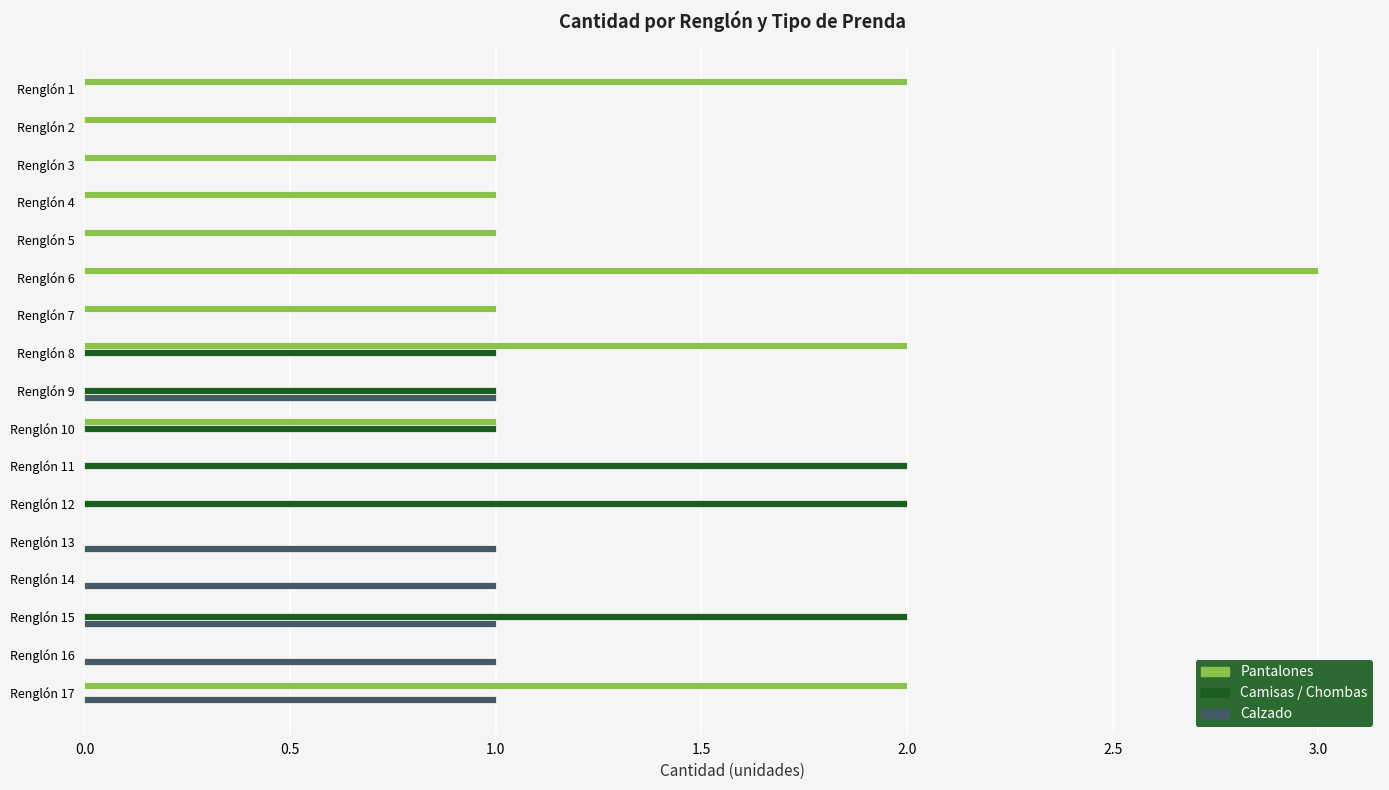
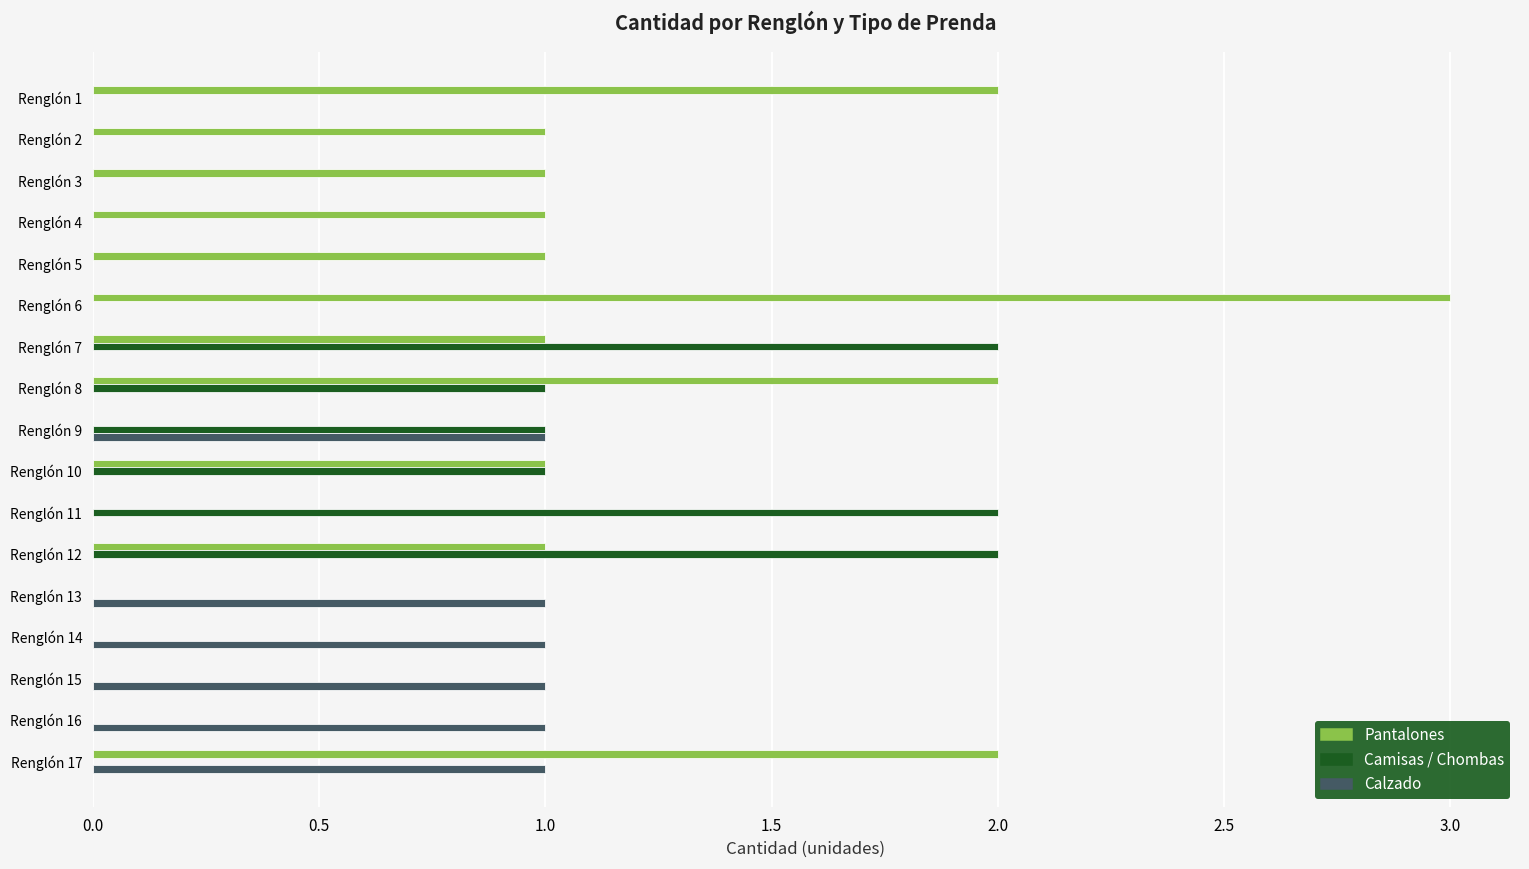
  {
    "Pantalones": {
      "Renglón 1": 2,
      "Renglón 2": 1,
      "Renglón 3": 1,
      "Renglón 4": 1,
      "Renglón 5": 1,
      "Renglón 6": 3,
      "Renglón 7": 1,
      "Renglón 8": 2,
      "Renglón 9": 0,
      "Renglón 10": 1,
      "Renglón 11": 0,
-     "Renglón 12": 0,
+     "Renglón 12": 1,
      "Renglón 13": 0,
      "Renglón 14": 0,
      "Renglón 15": 0,
      "Renglón 16": 0,
      "Renglón 17": 2
    },
    "Camisas / Chombas": {
      "Renglón 1": 0,
      "Renglón 2": 0,
      "Renglón 3": 0,
      "Renglón 4": 0,
      "Renglón 5": 0,
      "Renglón 6": 0,
-     "Renglón 7": 0,
+     "Renglón 7": 2,
      "Renglón 8": 1,
      "Renglón 9": 1,
      "Renglón 10": 1,
      "Renglón 11": 2,
      "Renglón 12": 2,
      "Renglón 13": 0,
      "Renglón 14": 0,
-     "Renglón 15": 2,
+     "Renglón 15": 0,
      "Renglón 16": 0,
      "Renglón 17": 0
    },
    "Calzado": {
      "Renglón 1": 0,
      "Renglón 2": 0,
      "Renglón 3": 0,
      "Renglón 4": 0,
      "Renglón 5": 0,
      "Renglón 6": 0,
      "Renglón 7": 0,
      "Renglón 8": 0,
      "Renglón 9": 1,
      "Renglón 10": 0,
      "Renglón 11": 0,
      "Renglón 12": 0,
      "Renglón 13": 1,
      "Renglón 14": 1,
      "Renglón 15": 1,
      "Renglón 16": 1,
      "Renglón 17": 1
    }
  }
